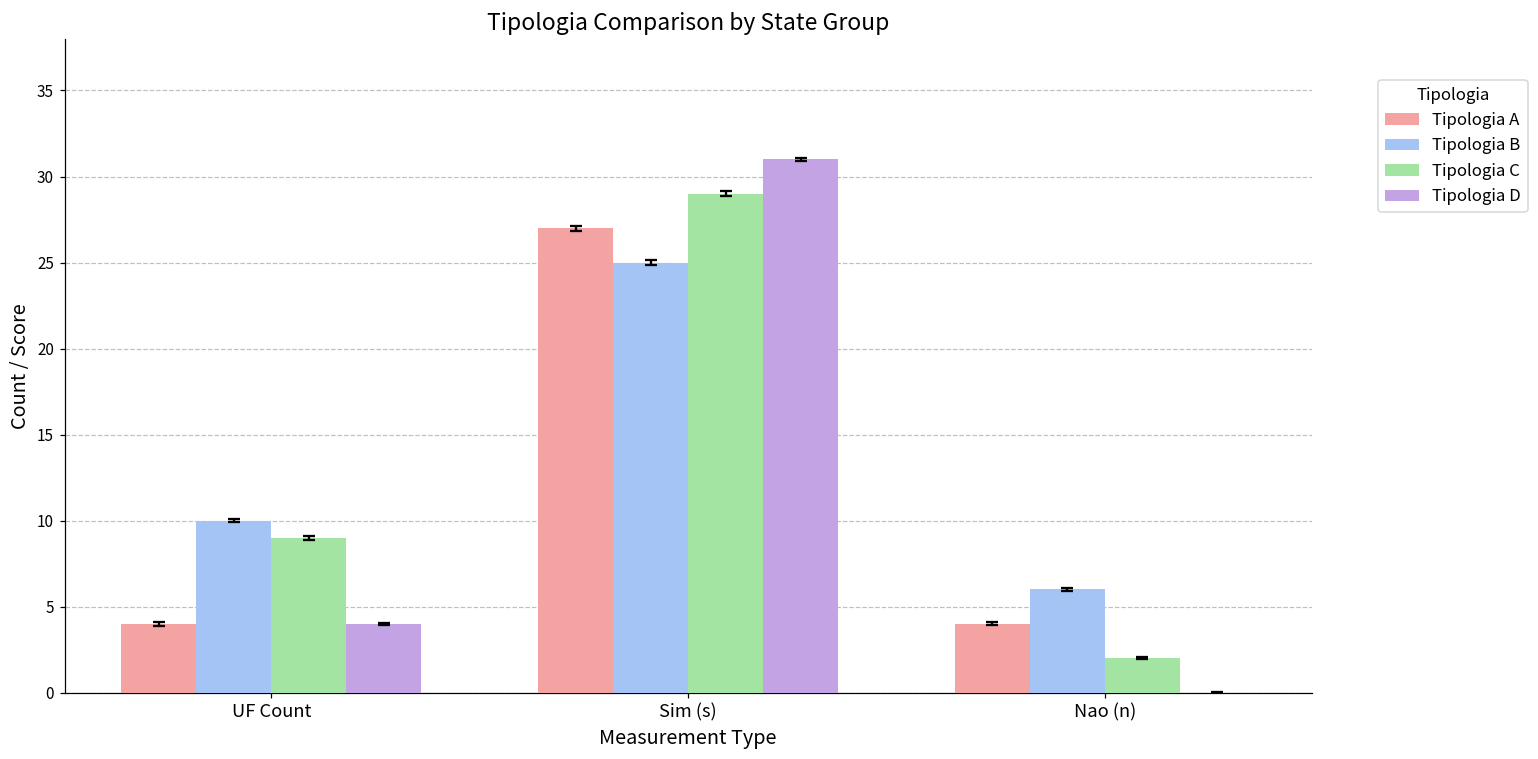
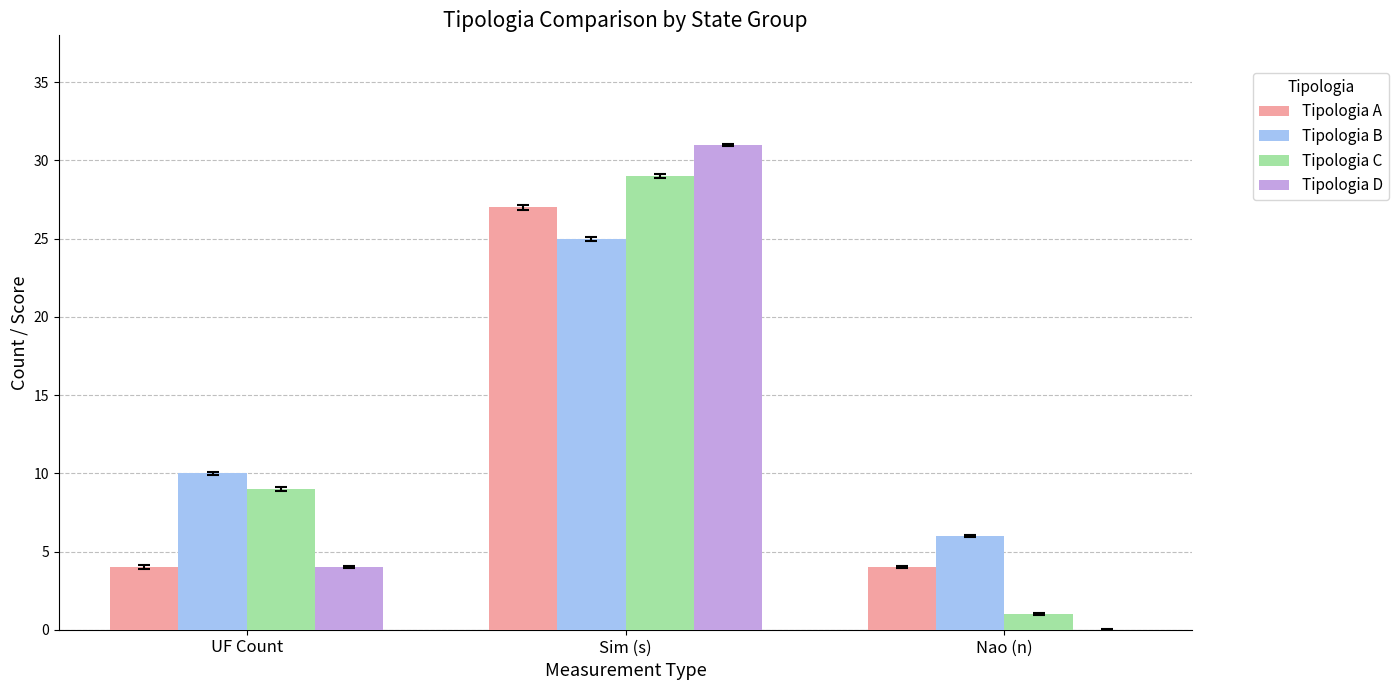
  {
    "Tipologia A": {
      "UF Count": 4,
      "Sim (s)": 27,
      "Nao (n)": 4
    },
    "Tipologia C": {
      "UF Count": 9,
      "Sim (s)": 29,
-     "Nao (n)": 2
+     "Nao (n)": 1
    }
  }
